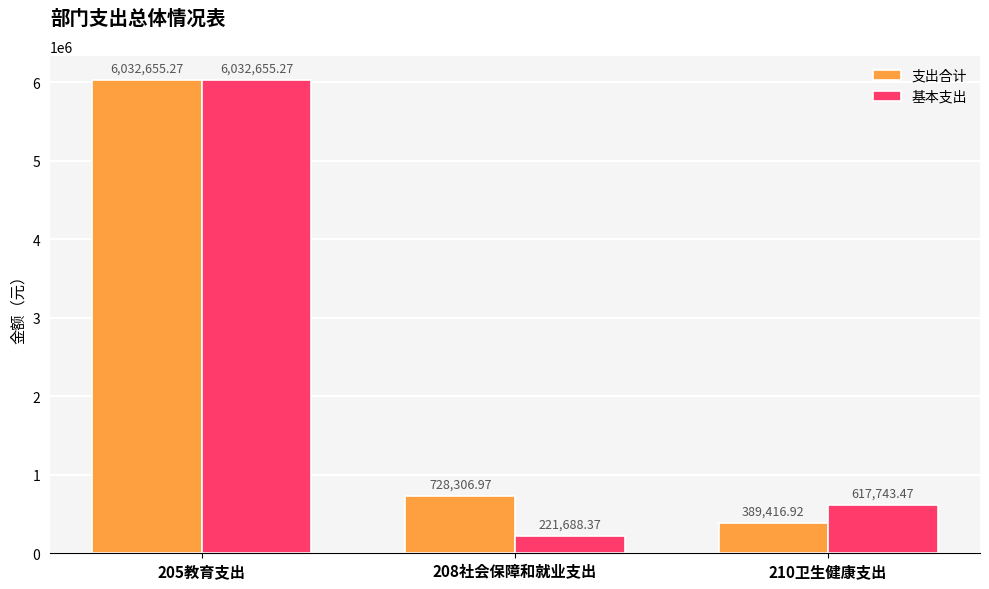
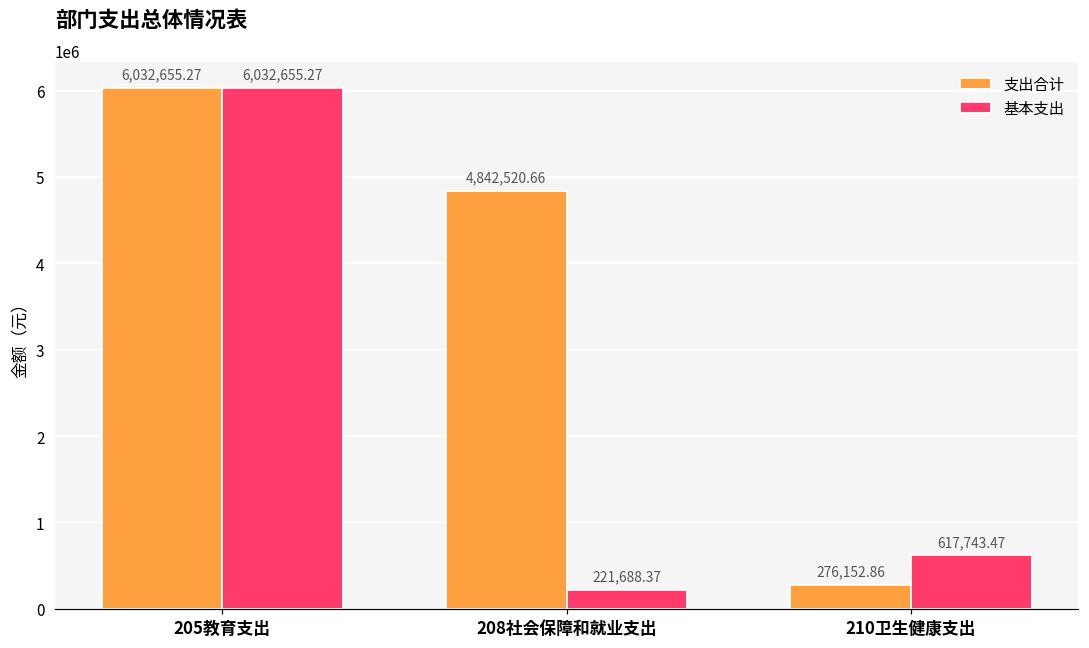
  {
    "支出合计": {
      "205教育支出": "6,032,655.27",
-     "208社会保障和就业支出": "728,306.97",
-     "210卫生健康支出": "389,416.92"
+     "208社会保障和就业支出": "4,842,520.66",
+     "210卫生健康支出": "276,152.86"
    },
    "基本支出": {
      "205教育支出": "6,032,655.27",
      "208社会保障和就业支出": "221,688.37",
      "210卫生健康支出": "617,743.47"
    }
  }
